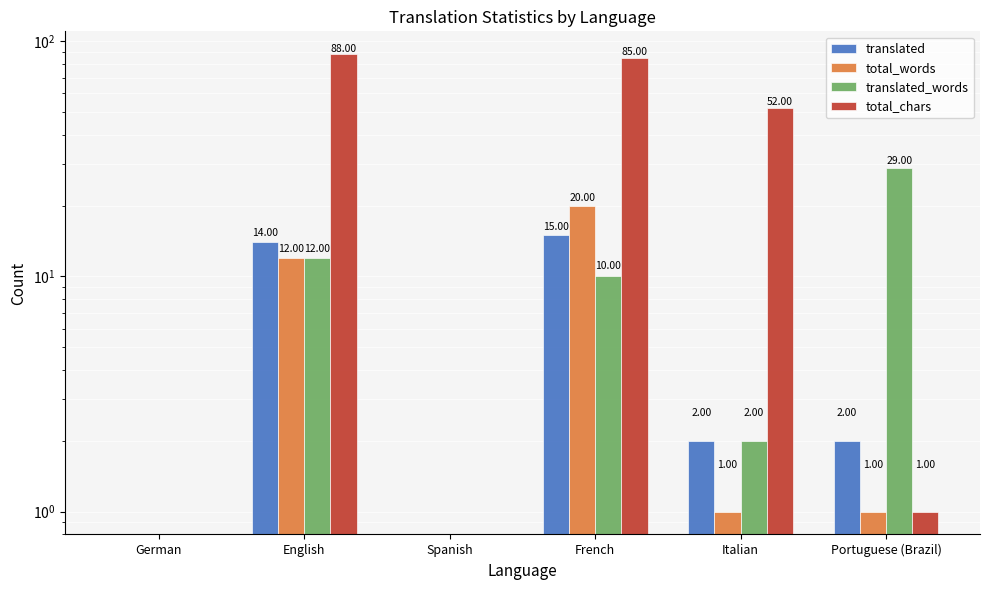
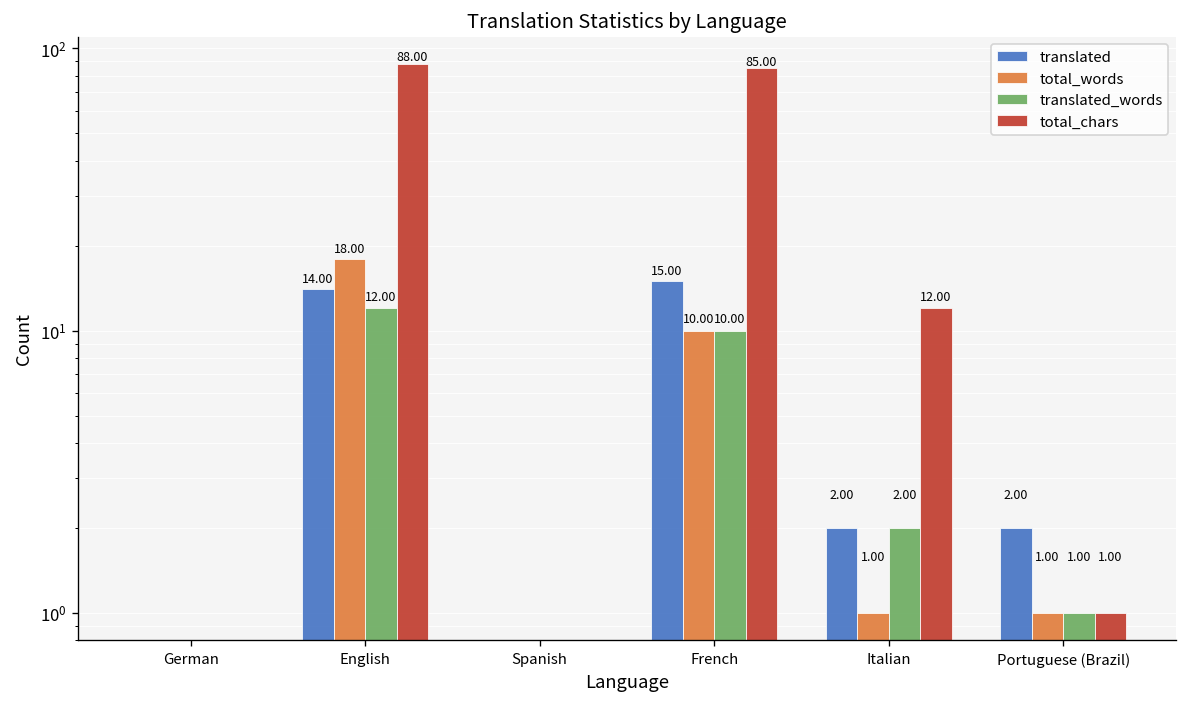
  {
    "translated": {
      "English": 14.00,
      "French": 15.00,
      "Italian": 2.00,
      "Portuguese (Brazil)": 2.00
    },
    "total_words": {
-     "English": 12.00,
-     "French": 20.00
+     "English": 18.00,
+     "French": 10.00
    },
    "translated_words": {
      "English": 12.00,
      "French": 10.00,
      "Italian": 2.00,
-     "Portuguese (Brazil)": 29.00
+     "Portuguese (Brazil)": 1.00
    },
    "total_chars": {
      "English": 88.00,
      "French": 85.00,
-     "Italian": 52.00
+     "Italian": 12.00
    }
  }
